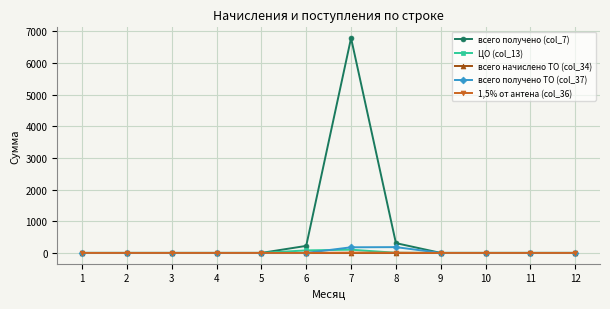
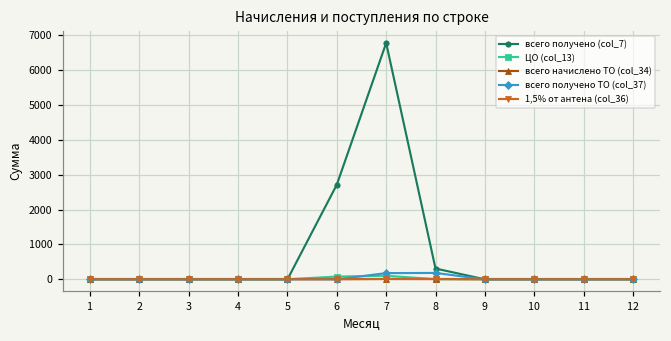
  {
    "всего получено (col_7)": {
-     "6": 200,
+     "6": 2700,
      "7": 6800,
      "8": 300
    },
    "1,5% от антена (col_36)": {
      "7": 0
    },
    "всего получено ТО (col_37)": {
      "8": 200
    }
  }
